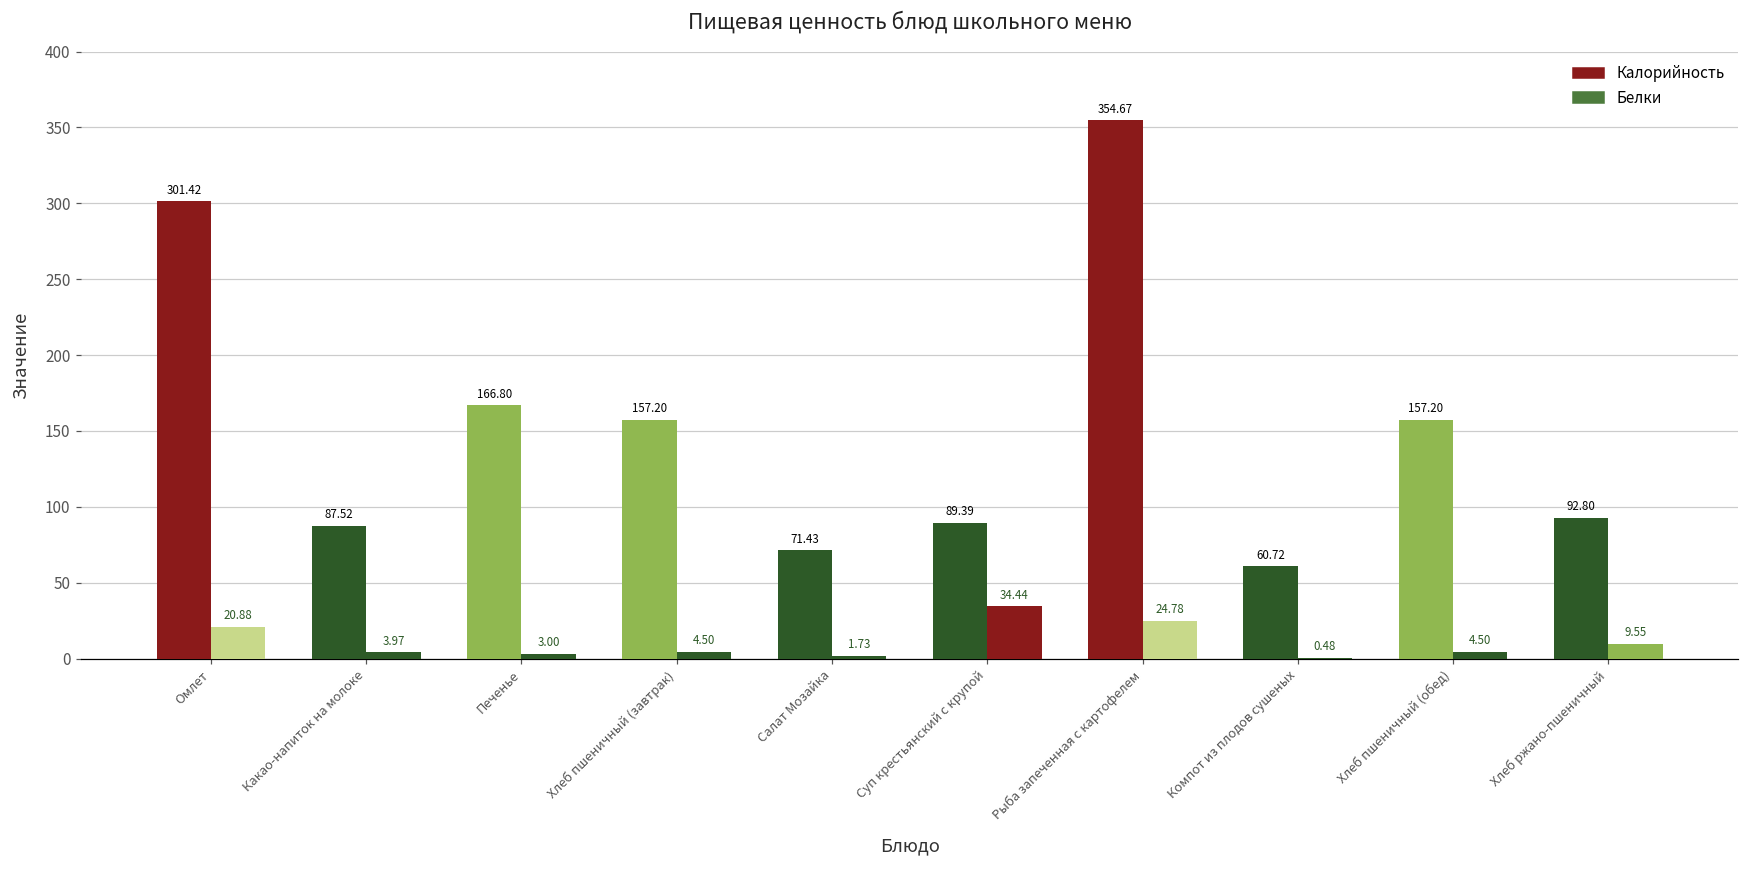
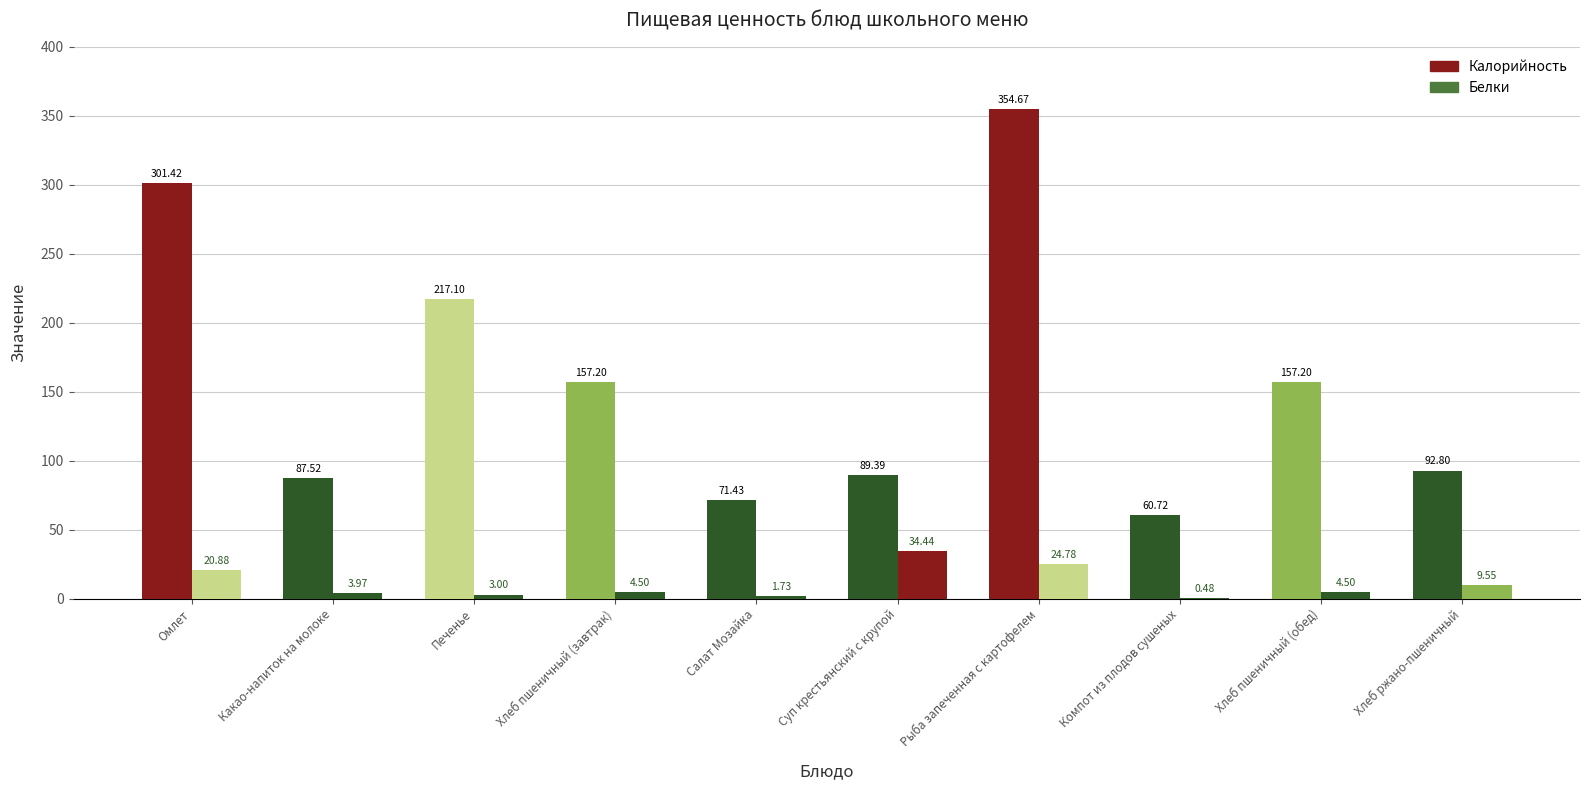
  {
    "Калорийность": {
      "Омлет": 301.42,
      "Какао-напиток на молоке": 87.52,
-     "Печенье": 166.80,
+     "Печенье": 217.10,
      "Хлеб пшеничный (завтрак)": 157.20,
      "Салат Мозайка": 71.43,
      "Суп крестьянский с крупой": 89.39,
      "Рыба запеченная с картофелем": 354.67,
      "Компот из плодов сушеных": 60.72,
      "Хлеб пшеничный (обед)": 157.20,
      "Хлеб ржано-пшеничный": 92.80
    }
  }
